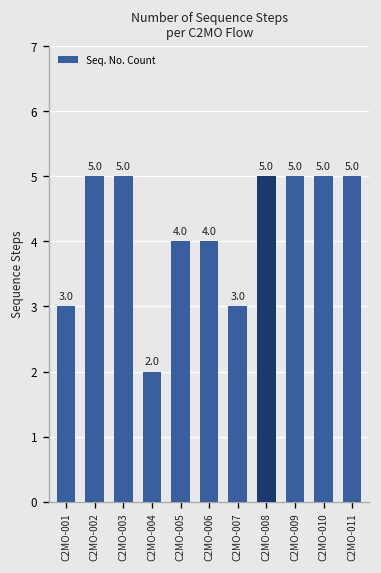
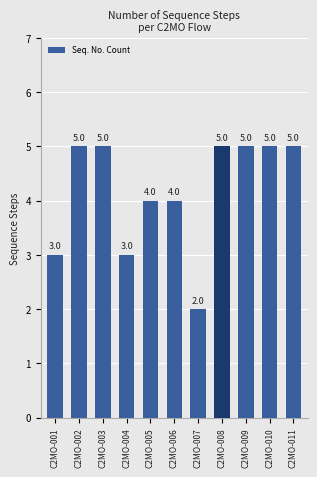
  {
    "C2MO-001": 3.0,
    "C2MO-002": 5.0,
    "C2MO-003": 5.0,
-   "C2MO-004": 2.0,
+   "C2MO-004": 3.0,
    "C2MO-005": 4.0,
    "C2MO-006": 4.0,
-   "C2MO-007": 3.0,
+   "C2MO-007": 2.0,
    "C2MO-008": 5.0,
    "C2MO-009": 5.0,
    "C2MO-010": 5.0,
    "C2MO-011": 5.0
  }
